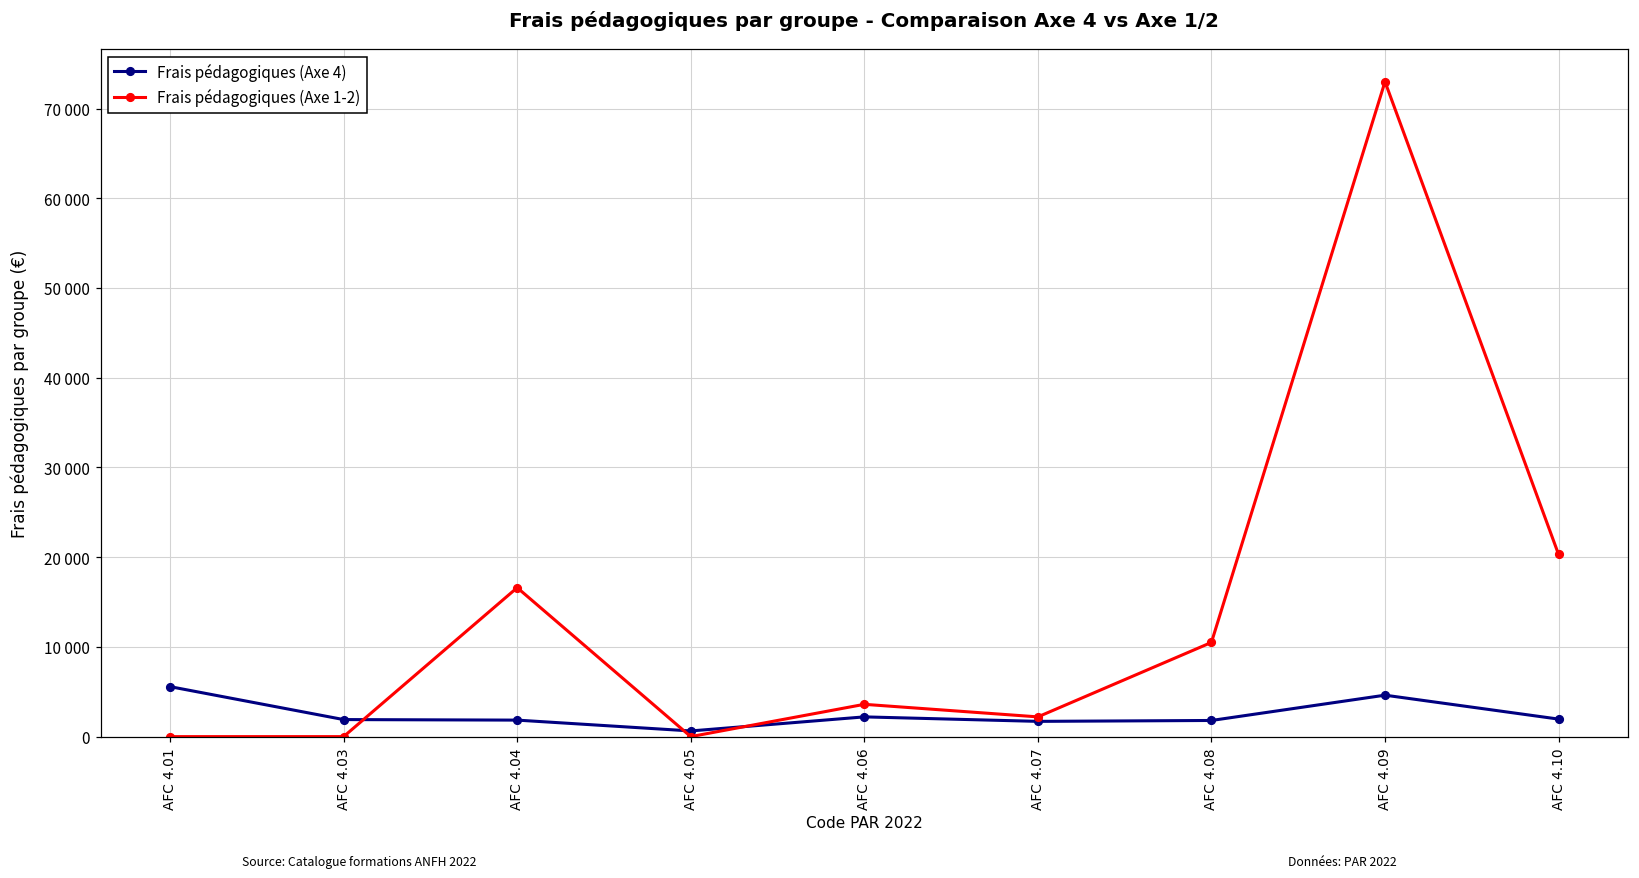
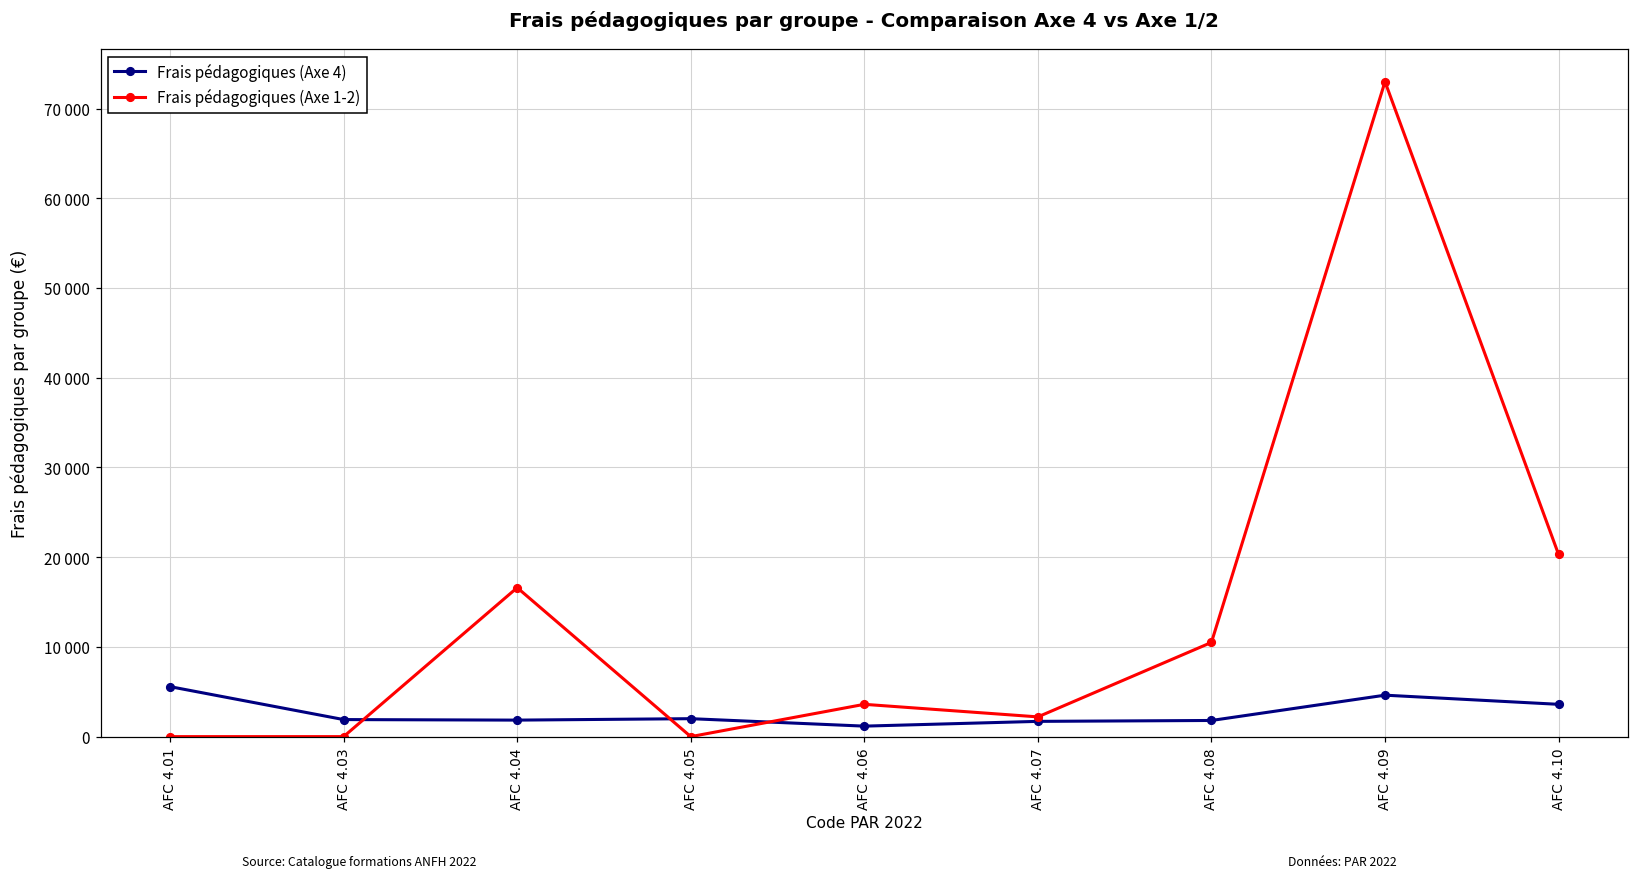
  {
    "Frais pédagogiques (Axe 4)": {
      "AFC 4.01": 6000,
      "AFC 4.03": 2000,
      "AFC 4.04": 2000,
-     "AFC 4.05": 1000,
-     "AFC 4.06": 2000,
+     "AFC 4.05": 2000,
+     "AFC 4.06": 1000,
      "AFC 4.07": 2000,
      "AFC 4.08": 2000,
      "AFC 4.09": 5000,
-     "AFC 4.10": 2000
+     "AFC 4.10": 4000
    },
    "Frais pédagogiques (Axe 1-2)": {
      "AFC 4.01": 0,
      "AFC 4.03": 0,
      "AFC 4.04": 17000,
      "AFC 4.05": 0,
      "AFC 4.06": 4000,
      "AFC 4.07": 2000,
      "AFC 4.08": 11000,
      "AFC 4.09": 73000,
      "AFC 4.10": 20000
    }
  }
